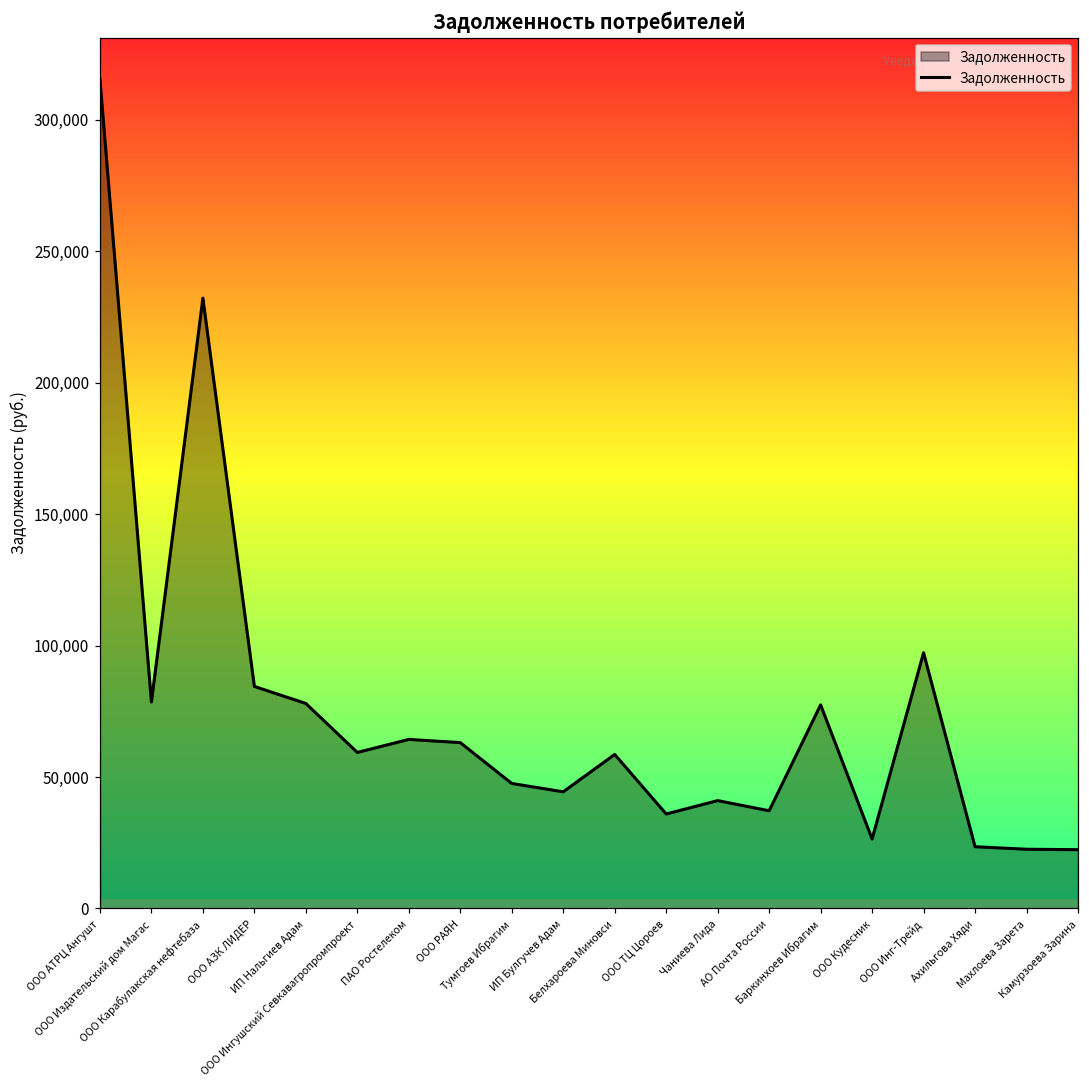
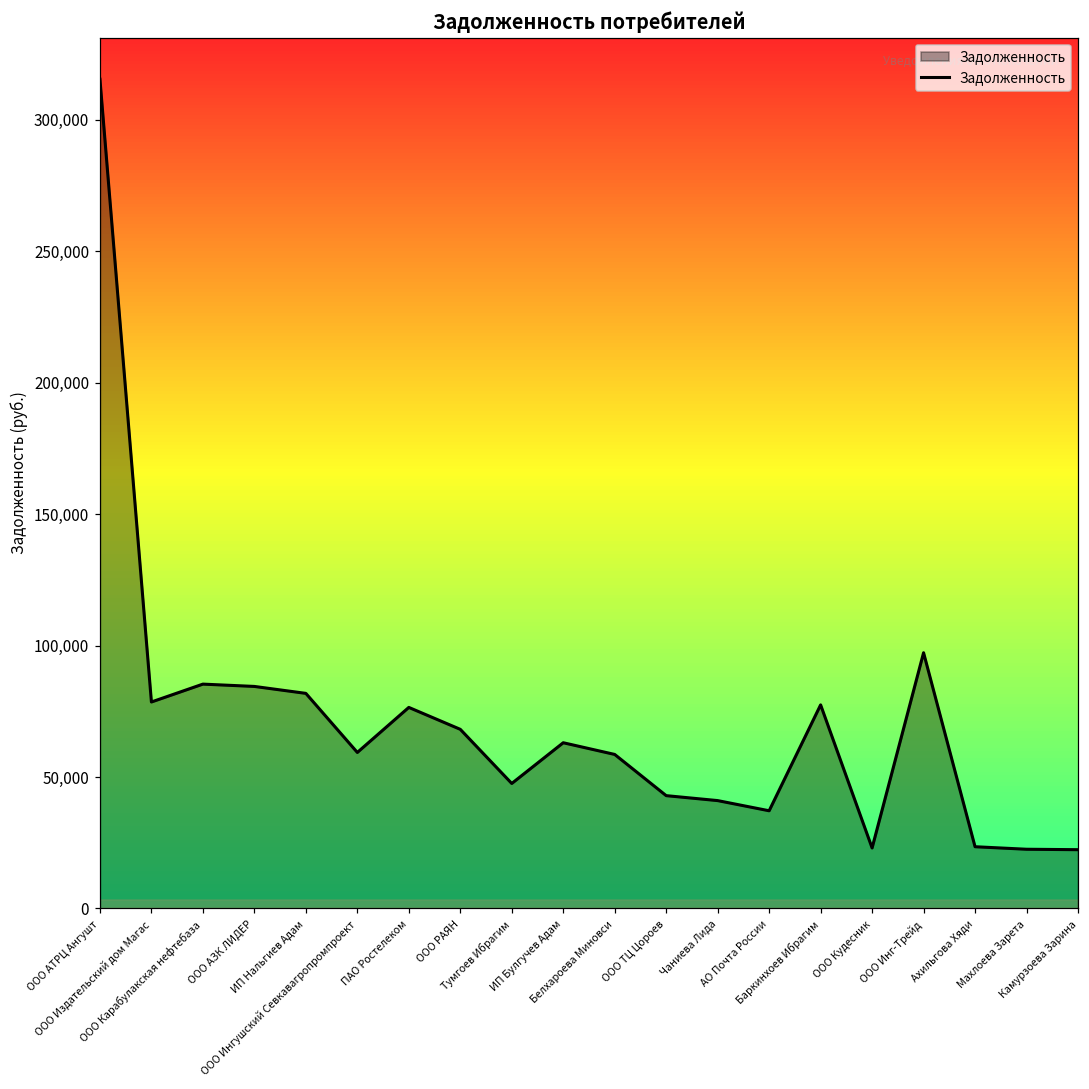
  {
    "ООО АТРЦ Ангушт": "315,000",
    "ООО Издательский дом Магас": "79,000",
-   "ООО Карабулакская нефтебаза": "232,000",
+   "ООО Карабулакская нефтебаза": "85,000",
    "ООО АЗК ЛИДЕР": "84,000",
-   "ИП Нальгиев Адам": "78,000",
+   "ИП Нальгиев Адам": "82,000",
    "ООО Ингушский Севкавагропромпроект": "59,000",
-   "ПАО Ростелеком": "64,000",
-   "ООО РАЯН": "63,000",
+   "ПАО Ростелеком": "76,000",
+   "ООО РАЯН": "68,000",
    "Тумгоев Ибрагим": "48,000",
-   "ИП Булгучев Адам": "44,000",
+   "ИП Булгучев Адам": "63,000",
    "Белхароева Миновси": "59,000",
-   "ООО ТЦ Цороев": "36,000",
+   "ООО ТЦ Цороев": "43,000",
    "Чаниева Лида": "41,000",
    "АО Почта России": "37,000",
    "Баркинхоев Ибрагим": "77,000",
-   "ООО Кудесник": "26,000",
+   "ООО Кудесник": "23,000",
    "ООО Инг-Трейд": "97,000",
    "Ахильгова Хяди": "23,000",
    "Махлоева Зарета": "23,000",
    "Камурзоева Зарина": "22,000"
  }
